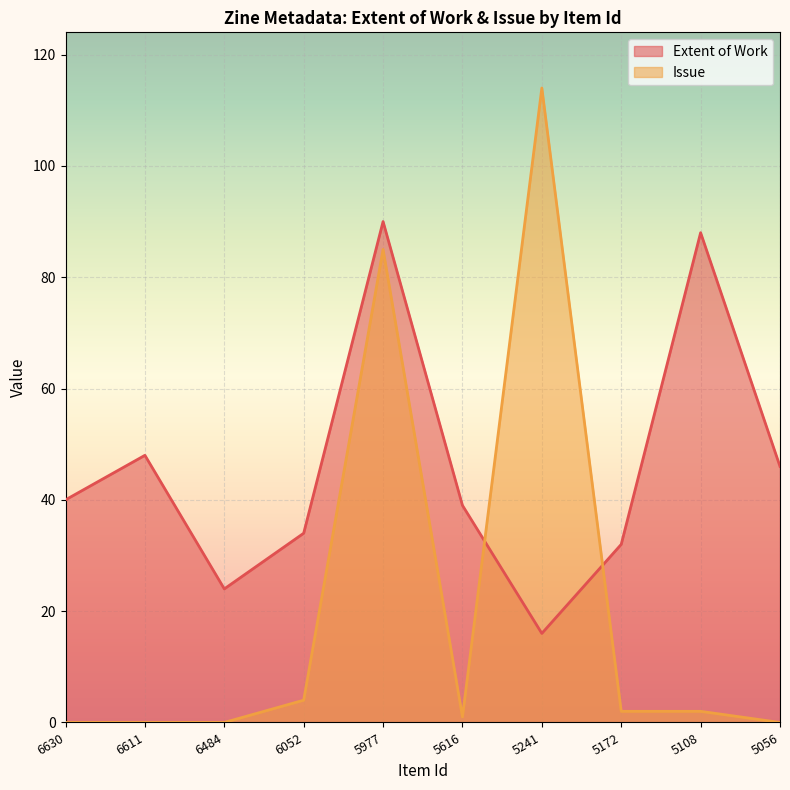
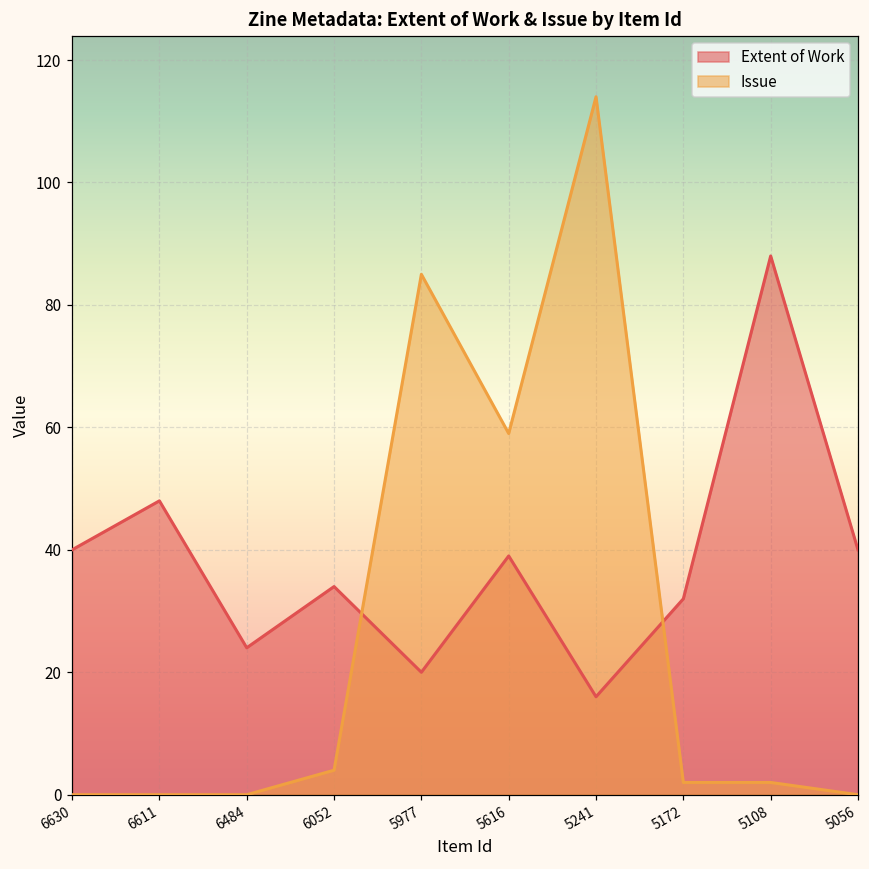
  {
    "Extent of Work": {
      "6630": 40,
      "6611": 48,
      "6484": 24,
      "6052": 34,
-     "5977": 90,
+     "5977": 20,
      "5616": 39,
      "5241": 16,
      "5172": 32,
      "5108": 88,
-     "5056": 46
+     "5056": 40
    },
    "Issue": {
      "6630": 0,
      "6611": 0,
      "6484": 0,
      "6052": 4,
      "5977": 85,
-     "5616": 1,
+     "5616": 59,
      "5241": 114,
      "5172": 2,
      "5108": 2,
      "5056": 0
    }
  }
